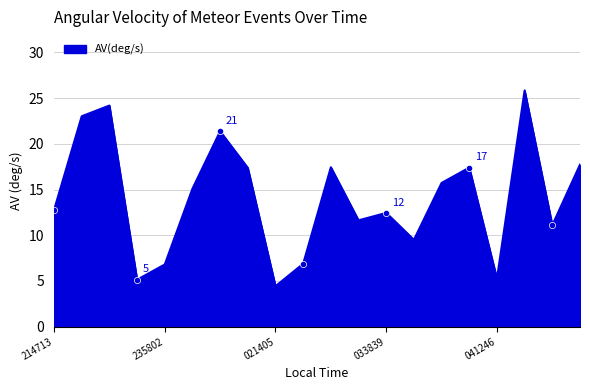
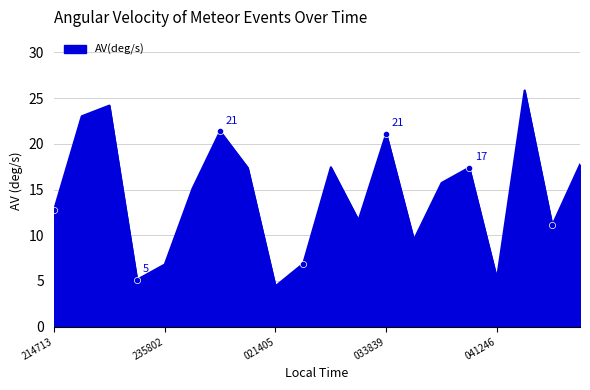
  {
    "AV(deg/s)": {
-     "033839": 12
+     "033839": 21
    }
  }
